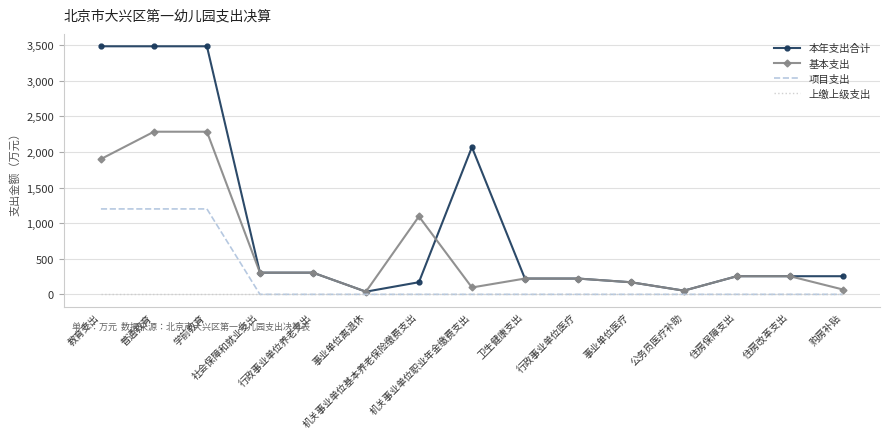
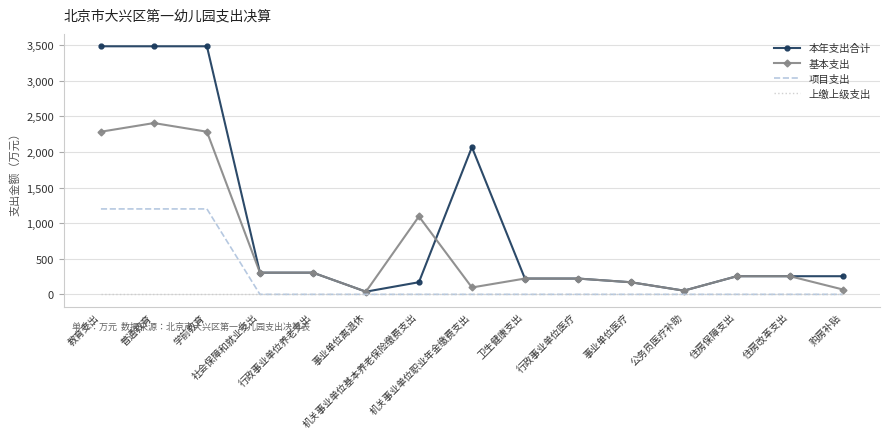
  {
    "本年支出合计": {
      "教育支出": "3,500",
      "普通教育": "3,500",
      "学前教育": "3,500",
      "机关事业单位基本养老保险缴费支出": "200",
      "机关事业单位职业年金缴费支出": "2,100",
      "购房补贴": "300"
    },
    "基本支出": {
-     "教育支出": "1,900",
-     "普通教育": "2,300",
+     "教育支出": "2,300",
+     "普通教育": "2,400",
      "学前教育": "2,300",
      "机关事业单位基本养老保险缴费支出": "1,100",
      "机关事业单位职业年金缴费支出": "100",
      "购房补贴": "100"
    }
  }
